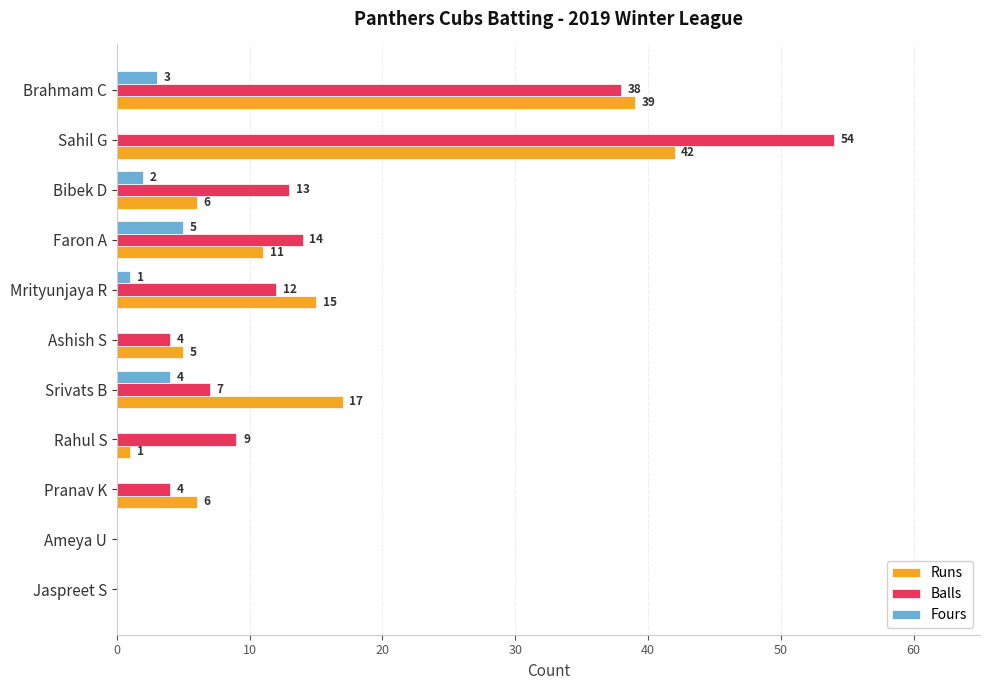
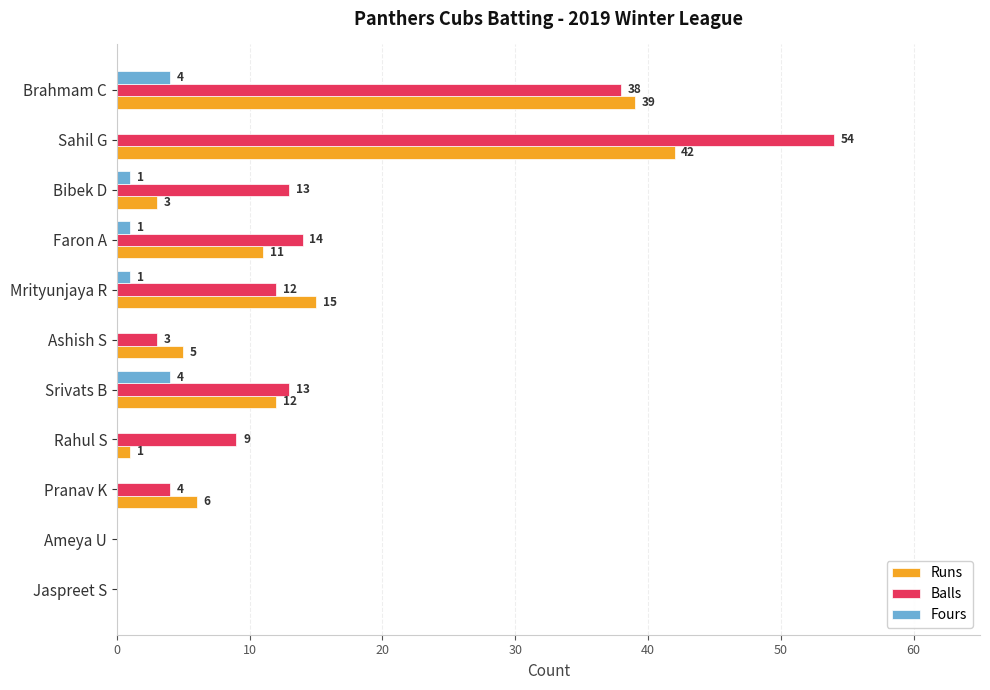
  {
    "Runs": {
      "Brahmam C": 39,
      "Sahil G": 42,
-     "Bibek D": 6,
+     "Bibek D": 3,
      "Faron A": 11,
      "Mrityunjaya R": 15,
      "Ashish S": 5,
-     "Srivats B": 17,
+     "Srivats B": 12,
      "Rahul S": 1,
      "Pranav K": 6
    },
    "Balls": {
      "Brahmam C": 38,
      "Sahil G": 54,
      "Bibek D": 13,
      "Faron A": 14,
      "Mrityunjaya R": 12,
-     "Ashish S": 4,
-     "Srivats B": 7,
+     "Ashish S": 3,
+     "Srivats B": 13,
      "Rahul S": 9,
      "Pranav K": 4
    },
    "Fours": {
-     "Brahmam C": 3,
-     "Bibek D": 2,
-     "Faron A": 5,
+     "Brahmam C": 4,
+     "Bibek D": 1,
+     "Faron A": 1,
      "Mrityunjaya R": 1,
      "Srivats B": 4
    }
  }
